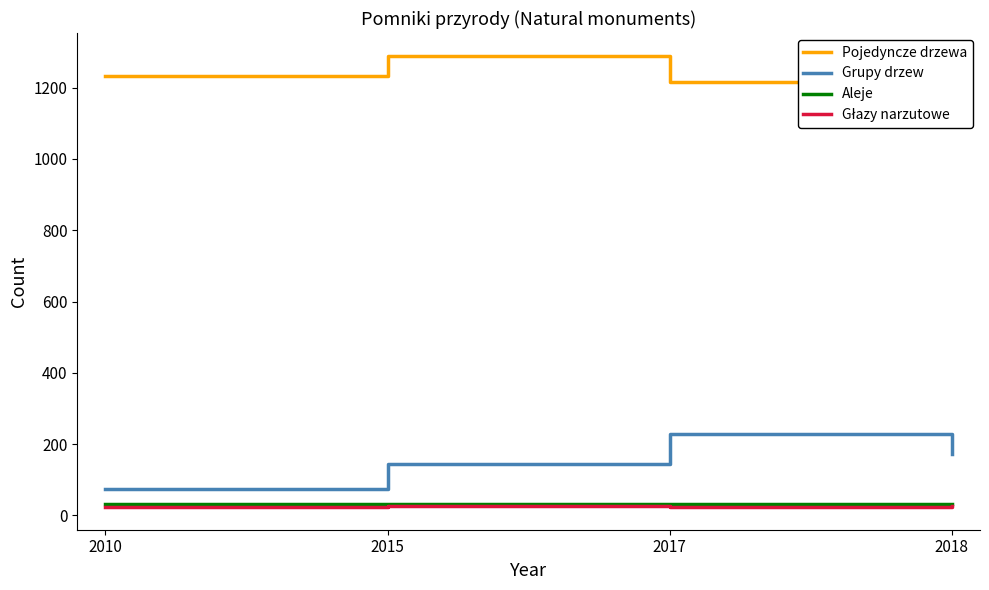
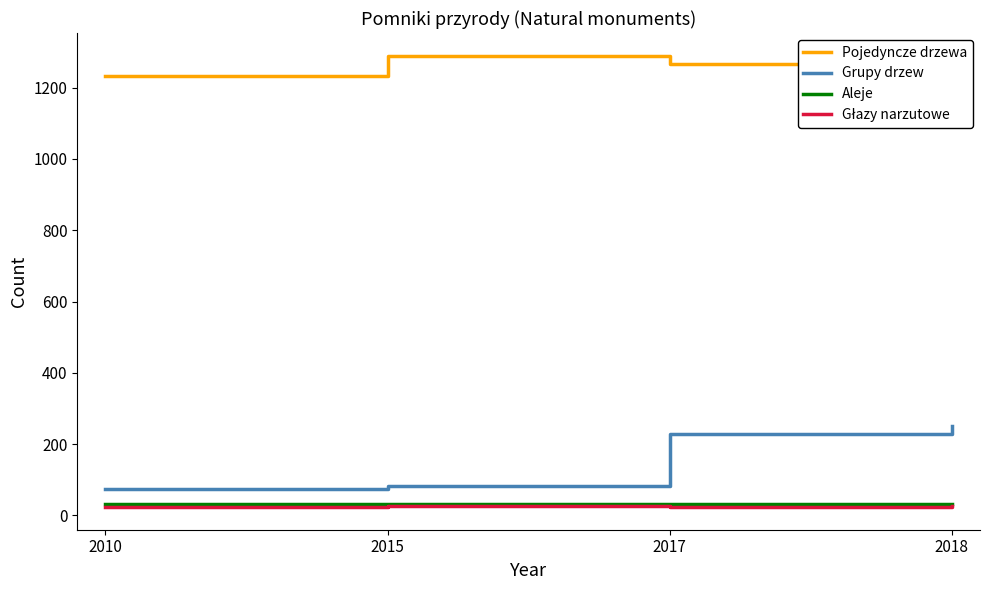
  {
    "Pojedyncze drzewa": {
      "2010": 1230,
      "2015": 1290,
-     "2017": 1220
+     "2017": 1270
    },
    "Grupy drzew": {
      "2010": 80,
-     "2015": 140,
+     "2015": 80,
      "2017": 230,
-     "2018": 170
+     "2018": 250
    },
    "Aleje": {
      "2010": 30,
      "2017": 30
    },
    "Głazy narzutowe": {
      "2010": 20,
      "2017": 20
    }
  }
